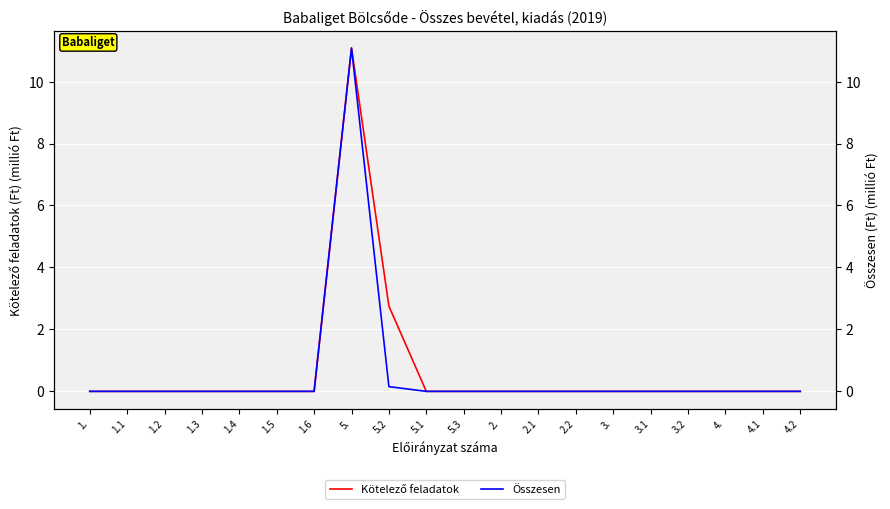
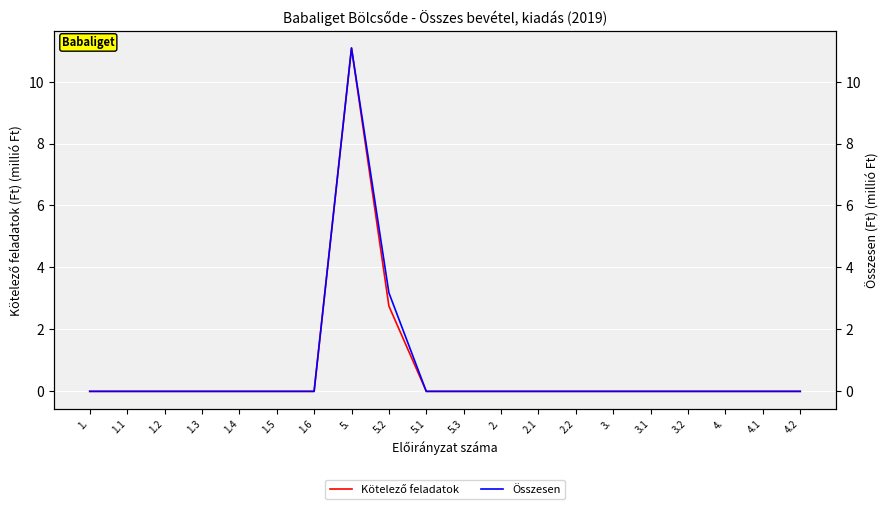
  {
    "Kötelező feladatok": {
      "1.": 0.0,
      "1.1": 0.0,
      "1.2": 0.0,
      "1.3": 0.0,
      "1.4": 0.0,
      "1.5": 0.0,
      "1.6": 0.0,
      "5.": 11.1,
      "5.2": 2.8,
      "5.1": 0.0,
      "5.3": 0.0,
      "2.": 0.0,
      "2.1": 0.0,
      "2.2": 0.0,
      "3.": 0.0,
      "3.1": 0.0,
      "3.2": 0.0,
      "4.": 0.0,
      "4.1": 0.0,
      "4.2": 0.0
    },
    "Összesen": {
      "1.": 0.0,
      "1.1": 0.0,
      "1.2": 0.0,
      "1.3": 0.0,
      "1.4": 0.0,
      "1.5": 0.0,
      "1.6": 0.0,
      "5.": 11.1,
-     "5.2": 0.2,
+     "5.2": 3.2,
      "5.1": 0.0,
      "5.3": 0.0,
      "2.": 0.0,
      "2.1": 0.0,
      "2.2": 0.0,
      "3.": 0.0,
      "3.1": 0.0,
      "3.2": 0.0,
      "4.": 0.0,
      "4.1": 0.0,
      "4.2": 0.0
    }
  }
